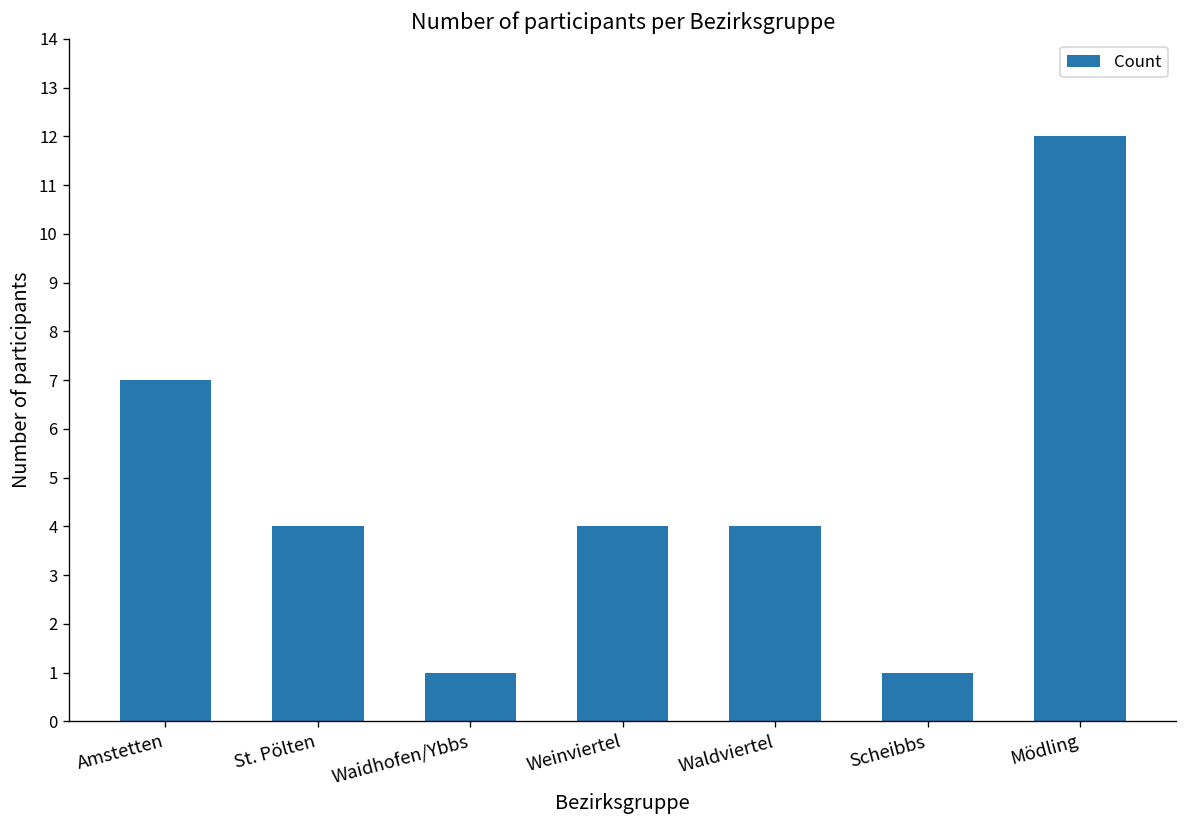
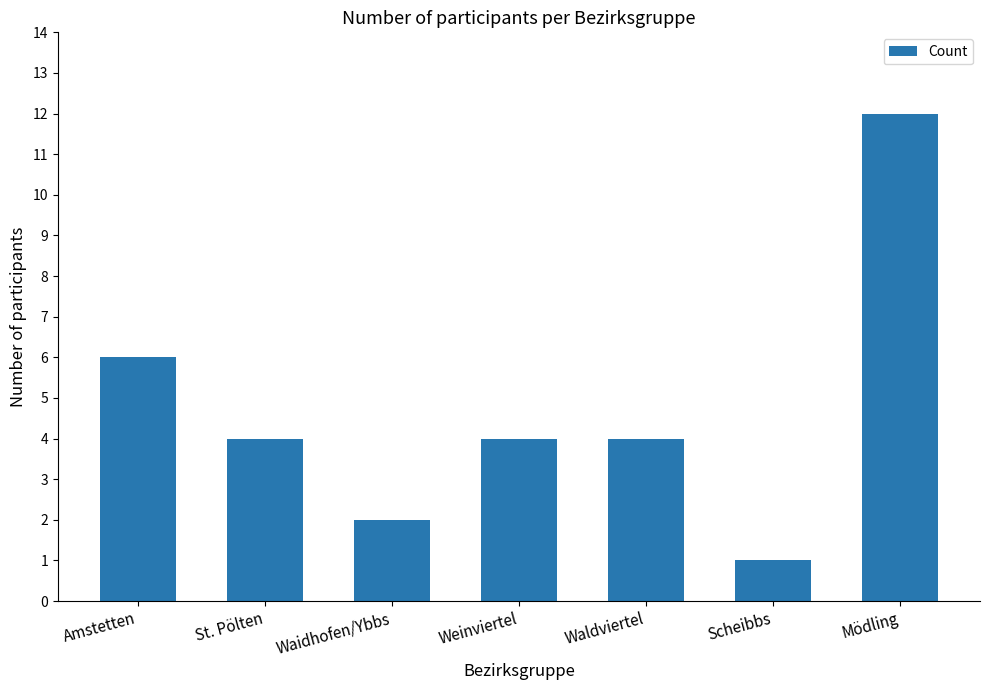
  {
-   "Amstetten": 7,
+   "Amstetten": 6,
    "St. Pölten": 4,
-   "Waidhofen/Ybbs": 1,
+   "Waidhofen/Ybbs": 2,
    "Weinviertel": 4,
    "Waldviertel": 4,
    "Scheibbs": 1,
    "Mödling": 12
  }
